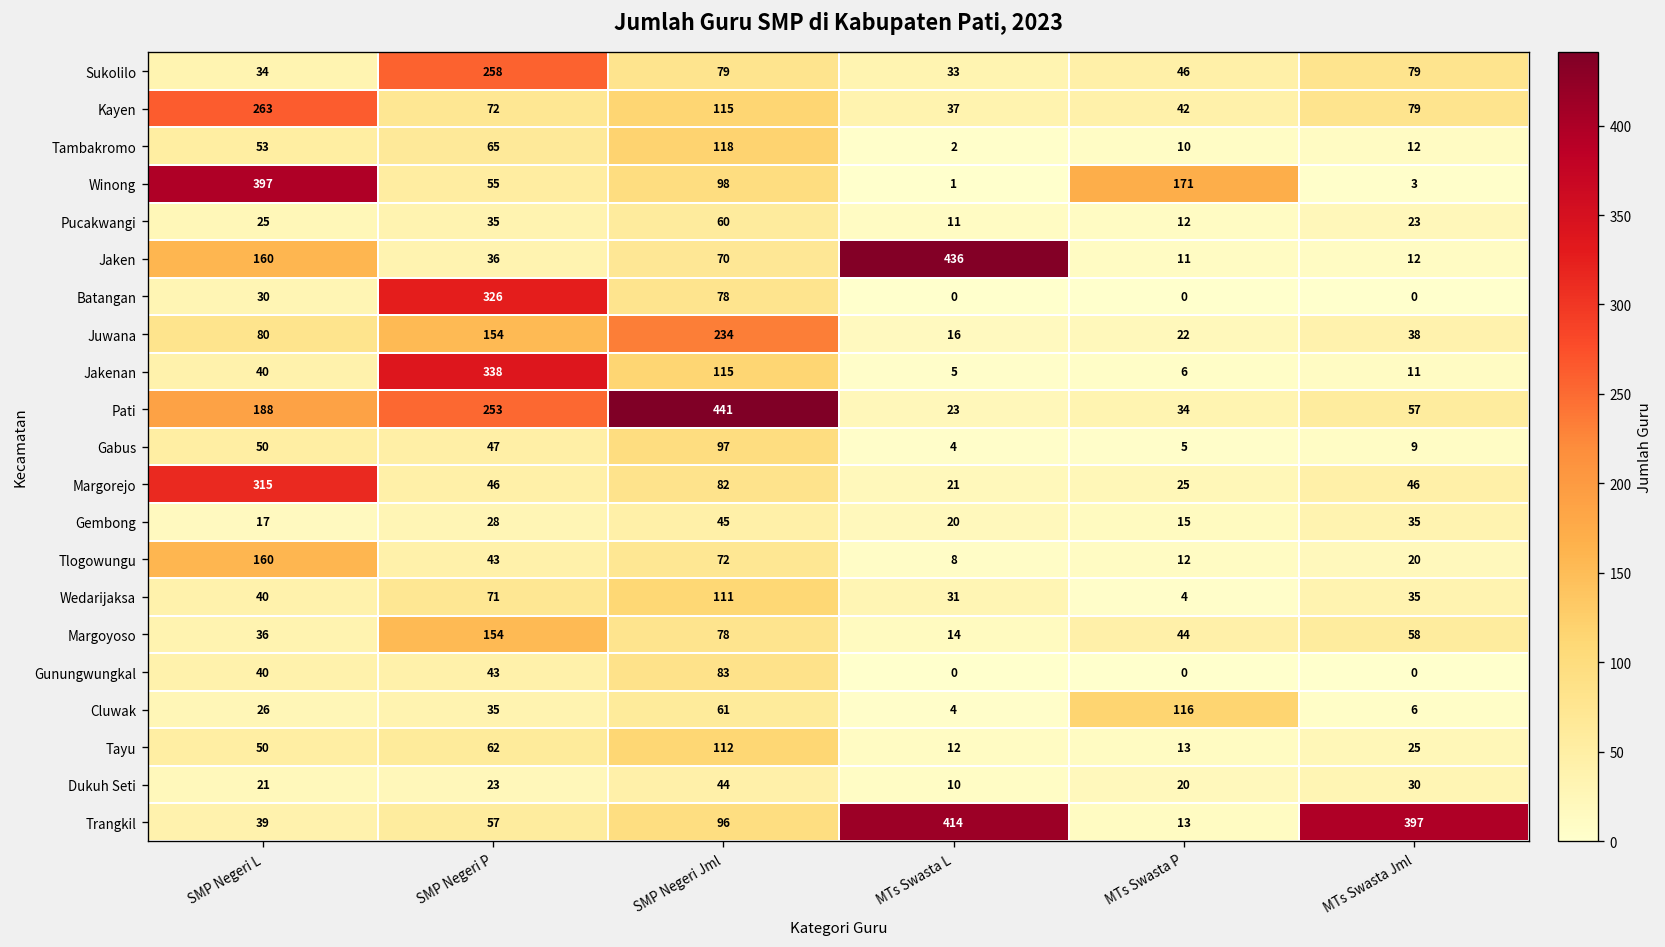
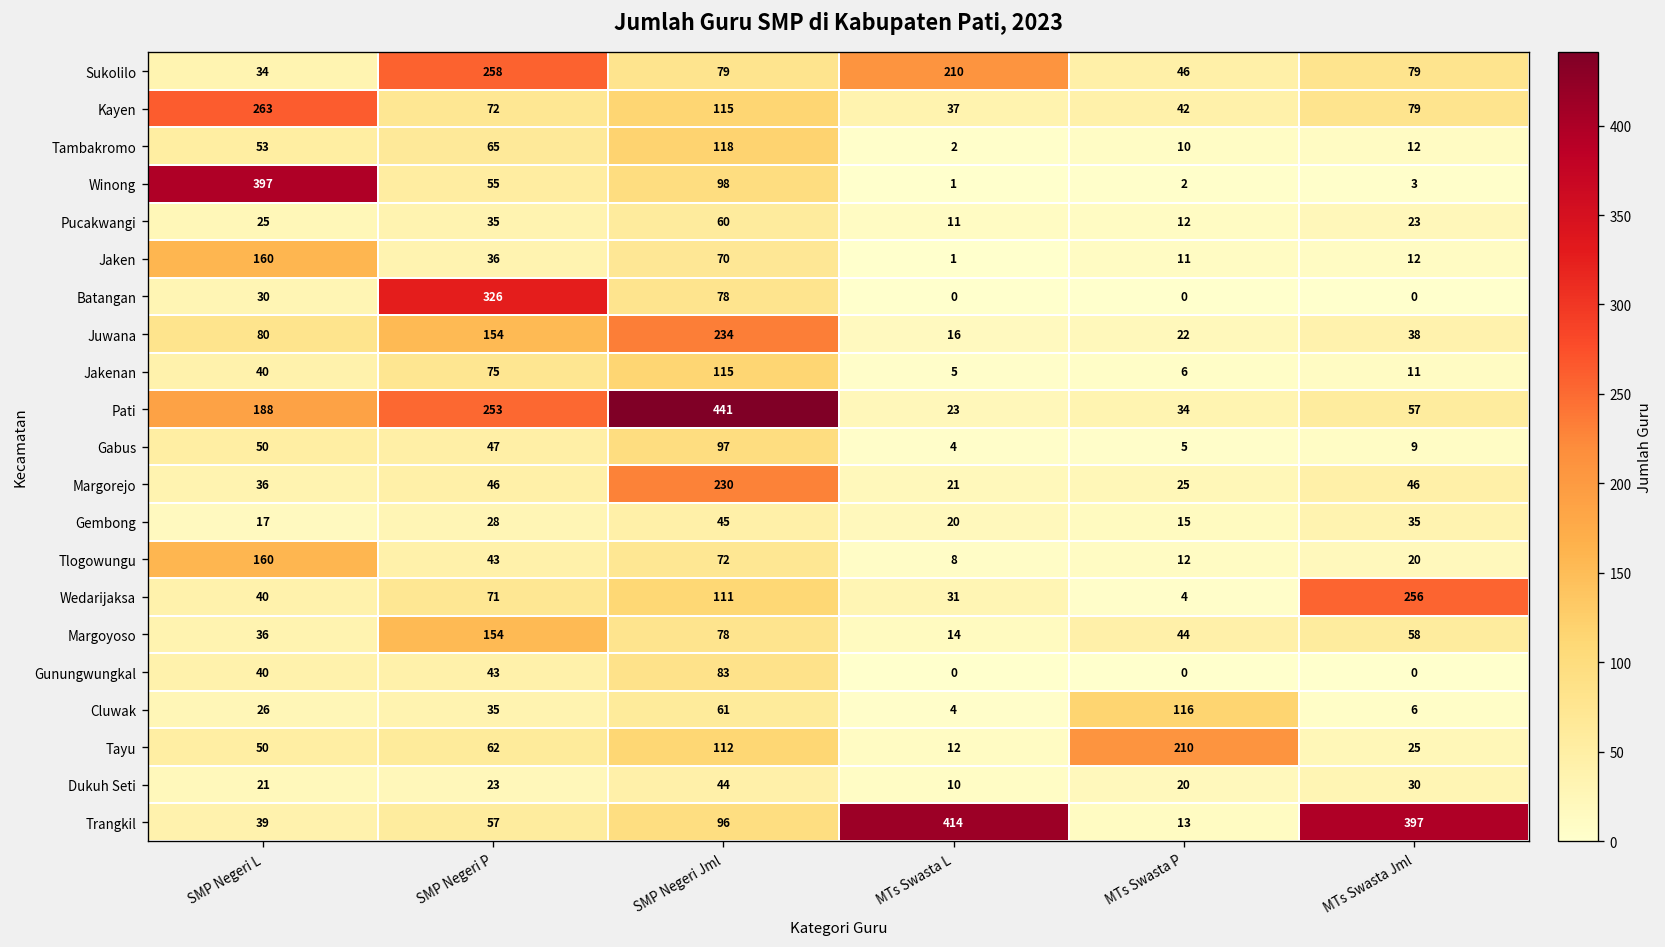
  {
    "Sukolilo": {
      "SMP Negeri L": 34,
      "SMP Negeri P": 258,
      "SMP Negeri Jml": 79,
-     "MTs Swasta L": 33,
+     "MTs Swasta L": 210,
      "MTs Swasta P": 46,
      "MTs Swasta Jml": 79
    },
    "Kayen": {
      "SMP Negeri L": 263,
      "SMP Negeri P": 72,
      "SMP Negeri Jml": 115,
      "MTs Swasta L": 37,
      "MTs Swasta P": 42,
      "MTs Swasta Jml": 79
    },
    "Tambakromo": {
      "SMP Negeri L": 53,
      "SMP Negeri P": 65,
      "SMP Negeri Jml": 118,
      "MTs Swasta L": 2,
      "MTs Swasta P": 10,
      "MTs Swasta Jml": 12
    },
    "Winong": {
      "SMP Negeri L": 397,
      "SMP Negeri P": 55,
      "SMP Negeri Jml": 98,
      "MTs Swasta L": 1,
-     "MTs Swasta P": 171,
+     "MTs Swasta P": 2,
      "MTs Swasta Jml": 3
    },
    "Pucakwangi": {
      "SMP Negeri L": 25,
      "SMP Negeri P": 35,
      "SMP Negeri Jml": 60,
      "MTs Swasta L": 11,
      "MTs Swasta P": 12,
      "MTs Swasta Jml": 23
    },
    "Jaken": {
      "SMP Negeri L": 160,
      "SMP Negeri P": 36,
      "SMP Negeri Jml": 70,
-     "MTs Swasta L": 436,
+     "MTs Swasta L": 1,
      "MTs Swasta P": 11,
      "MTs Swasta Jml": 12
    },
    "Batangan": {
      "SMP Negeri L": 30,
      "SMP Negeri P": 326,
      "SMP Negeri Jml": 78,
      "MTs Swasta L": 0,
      "MTs Swasta P": 0,
      "MTs Swasta Jml": 0
    },
    "Juwana": {
      "SMP Negeri L": 80,
      "SMP Negeri P": 154,
      "SMP Negeri Jml": 234,
      "MTs Swasta L": 16,
      "MTs Swasta P": 22,
      "MTs Swasta Jml": 38
    },
    "Jakenan": {
      "SMP Negeri L": 40,
-     "SMP Negeri P": 338,
+     "SMP Negeri P": 75,
      "SMP Negeri Jml": 115,
      "MTs Swasta L": 5,
      "MTs Swasta P": 6,
      "MTs Swasta Jml": 11
    },
    "Pati": {
      "SMP Negeri L": 188,
      "SMP Negeri P": 253,
      "SMP Negeri Jml": 441,
      "MTs Swasta L": 23,
      "MTs Swasta P": 34,
      "MTs Swasta Jml": 57
    },
    "Gabus": {
      "SMP Negeri L": 50,
      "SMP Negeri P": 47,
      "SMP Negeri Jml": 97,
      "MTs Swasta L": 4,
      "MTs Swasta P": 5,
      "MTs Swasta Jml": 9
    },
    "Margorejo": {
-     "SMP Negeri L": 315,
+     "SMP Negeri L": 36,
      "SMP Negeri P": 46,
-     "SMP Negeri Jml": 82,
+     "SMP Negeri Jml": 230,
      "MTs Swasta L": 21,
      "MTs Swasta P": 25,
      "MTs Swasta Jml": 46
    },
    "Gembong": {
      "SMP Negeri L": 17,
      "SMP Negeri P": 28,
      "SMP Negeri Jml": 45,
      "MTs Swasta L": 20,
      "MTs Swasta P": 15,
      "MTs Swasta Jml": 35
    },
    "Tlogowungu": {
      "SMP Negeri L": 160,
      "SMP Negeri P": 43,
      "SMP Negeri Jml": 72,
      "MTs Swasta L": 8,
      "MTs Swasta P": 12,
      "MTs Swasta Jml": 20
    },
    "Wedarijaksa": {
      "SMP Negeri L": 40,
      "SMP Negeri P": 71,
      "SMP Negeri Jml": 111,
      "MTs Swasta L": 31,
      "MTs Swasta P": 4,
-     "MTs Swasta Jml": 35
+     "MTs Swasta Jml": 256
    },
    "Margoyoso": {
      "SMP Negeri L": 36,
      "SMP Negeri P": 154,
      "SMP Negeri Jml": 78,
      "MTs Swasta L": 14,
      "MTs Swasta P": 44,
      "MTs Swasta Jml": 58
    },
    "Gunungwungkal": {
      "SMP Negeri L": 40,
      "SMP Negeri P": 43,
      "SMP Negeri Jml": 83,
      "MTs Swasta L": 0,
      "MTs Swasta P": 0,
      "MTs Swasta Jml": 0
    },
    "Cluwak": {
      "SMP Negeri L": 26,
      "SMP Negeri P": 35,
      "SMP Negeri Jml": 61,
      "MTs Swasta L": 4,
      "MTs Swasta P": 116,
      "MTs Swasta Jml": 6
    },
    "Tayu": {
      "SMP Negeri L": 50,
      "SMP Negeri P": 62,
      "SMP Negeri Jml": 112,
      "MTs Swasta L": 12,
-     "MTs Swasta P": 13,
+     "MTs Swasta P": 210,
      "MTs Swasta Jml": 25
    },
    "Dukuh Seti": {
      "SMP Negeri L": 21,
      "SMP Negeri P": 23,
      "SMP Negeri Jml": 44,
      "MTs Swasta L": 10,
      "MTs Swasta P": 20,
      "MTs Swasta Jml": 30
    },
    "Trangkil": {
      "SMP Negeri L": 39,
      "SMP Negeri P": 57,
      "SMP Negeri Jml": 96,
      "MTs Swasta L": 414,
      "MTs Swasta P": 13,
      "MTs Swasta Jml": 397
    }
  }
